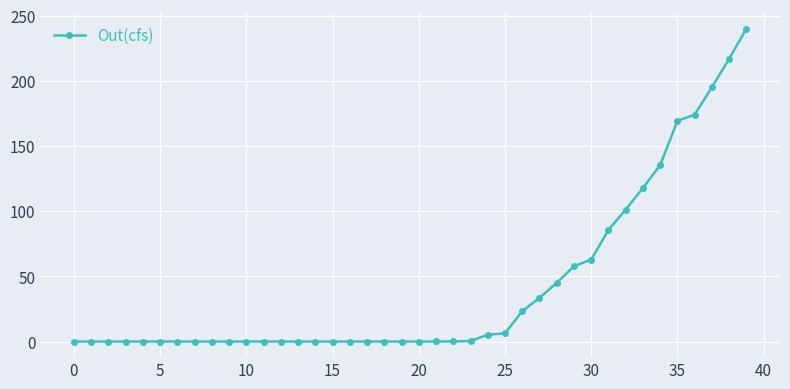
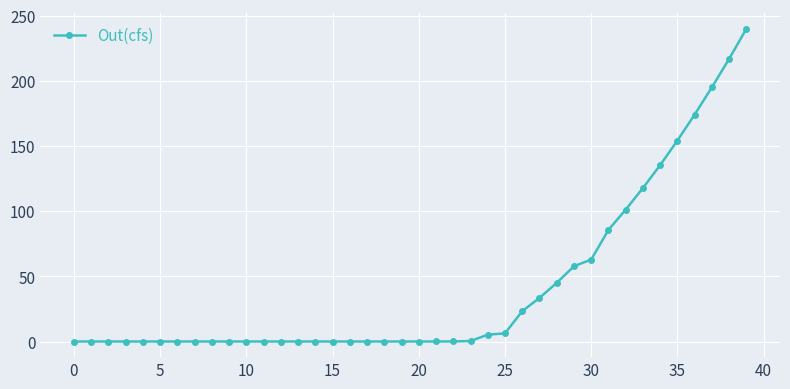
  {
    "0": 0,
    "5": 0,
    "10": 0,
    "15": 0,
    "20": 0,
    "25": 6,
    "30": 63,
-   "35": 169
+   "35": 154
  }
